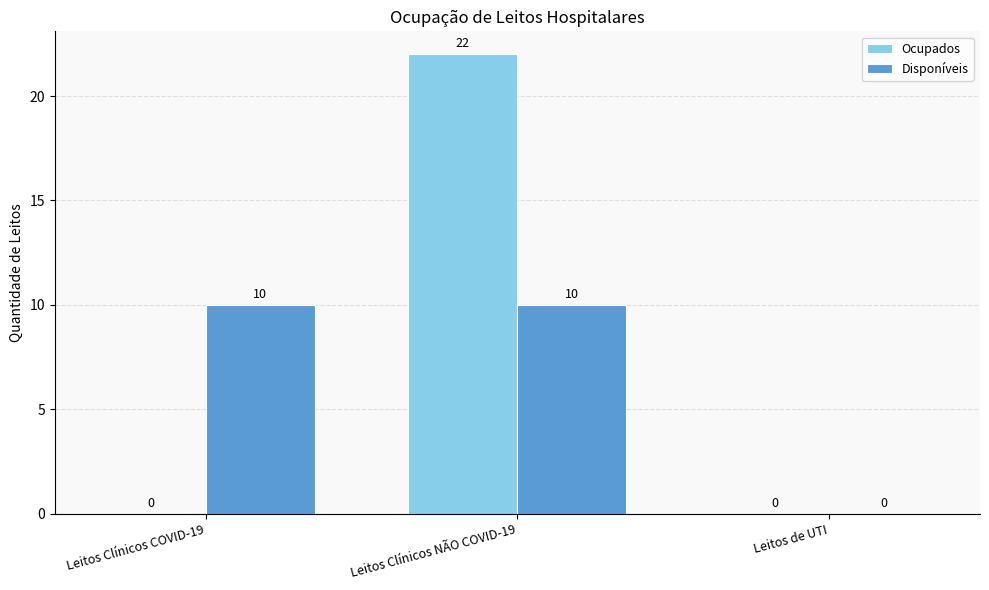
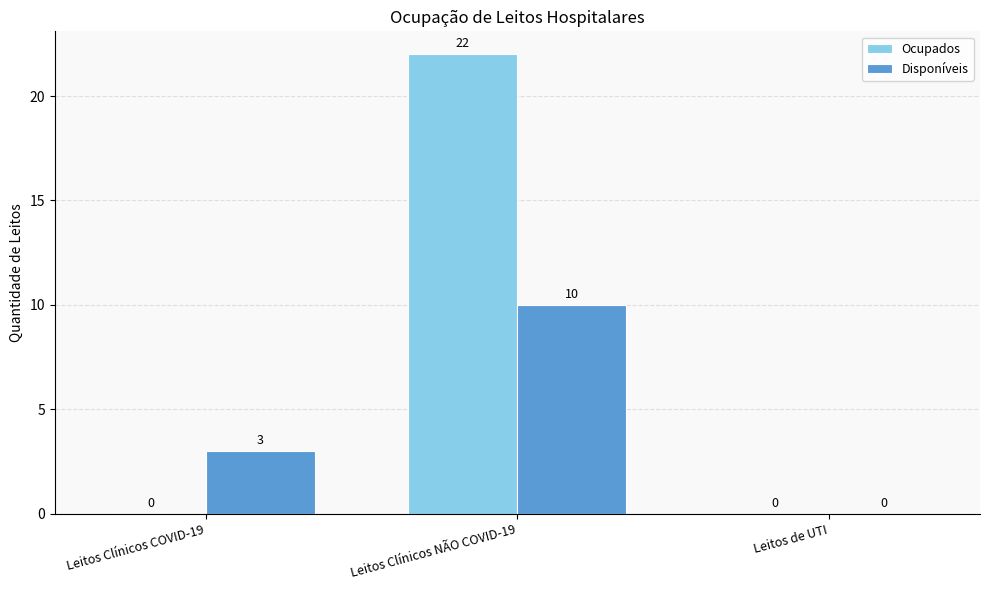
  {
    "Ocupados": {
      "Leitos Clínicos COVID-19": 0,
      "Leitos Clínicos NÃO COVID-19": 22,
      "Leitos de UTI": 0
    },
    "Disponíveis": {
-     "Leitos Clínicos COVID-19": 10,
+     "Leitos Clínicos COVID-19": 3,
      "Leitos Clínicos NÃO COVID-19": 10,
      "Leitos de UTI": 0
    }
  }
